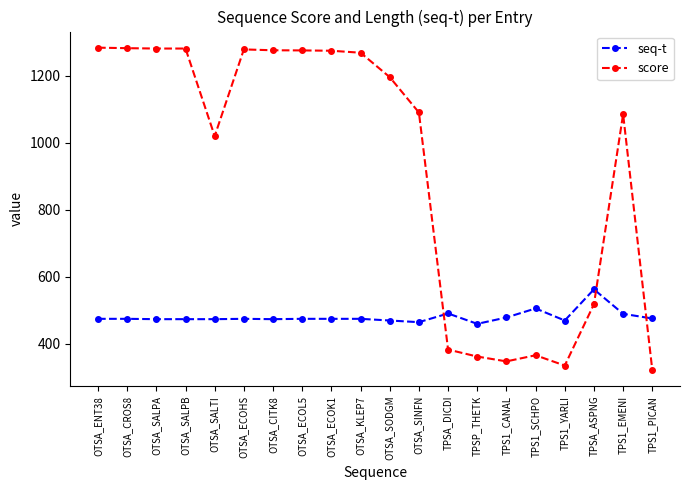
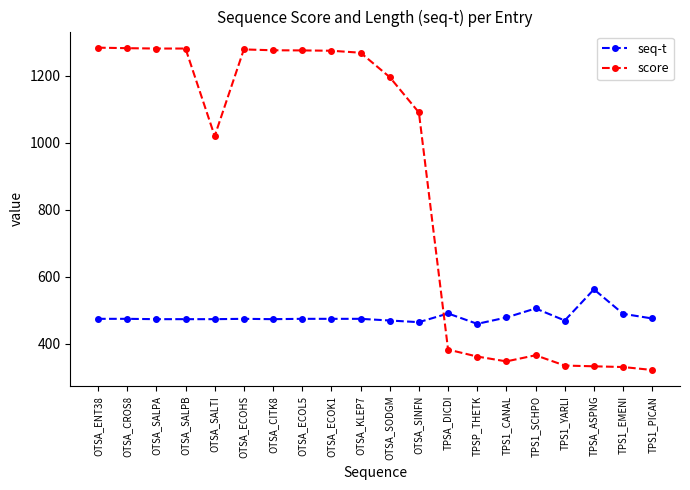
  {
    "seq-t": {
      "OTSA_ENT38": 470,
      "OTSA_CROS8": 470,
      "OTSA_SALPA": 470,
      "OTSA_SALPB": 470,
      "OTSA_SALTI": 470,
      "OTSA_ECOHS": 470,
      "OTSA_CITK8": 470,
      "OTSA_ECOL5": 470,
      "OTSA_ECOK1": 470,
      "OTSA_KLEP7": 470,
      "OTSA_SODGM": 470,
      "OTSA_SINFN": 460,
      "TPSA_DICDI": 490,
      "TPSP_THETK": 460,
      "TPS1_CANAL": 480,
      "TPS1_SCHPO": 510,
      "TPS1_YARLI": 470,
      "TPSA_ASPNG": 560,
      "TPS1_EMENI": 490,
      "TPS1_PICAN": 480
    },
    "score": {
      "OTSA_ENT38": 1280,
      "OTSA_CROS8": 1280,
      "OTSA_SALPA": 1280,
      "OTSA_SALPB": 1280,
      "OTSA_SALTI": 1020,
      "OTSA_ECOHS": 1280,
      "OTSA_CITK8": 1280,
      "OTSA_ECOL5": 1280,
      "OTSA_ECOK1": 1270,
      "OTSA_KLEP7": 1270,
      "OTSA_SODGM": 1200,
      "OTSA_SINFN": 1090,
      "TPSA_DICDI": 380,
      "TPSP_THETK": 360,
      "TPS1_CANAL": 350,
      "TPS1_SCHPO": 370,
      "TPS1_YARLI": 330,
-     "TPSA_ASPNG": 520,
-     "TPS1_EMENI": 1090,
+     "TPSA_ASPNG": 330,
+     "TPS1_EMENI": 330,
      "TPS1_PICAN": 320
    }
  }
